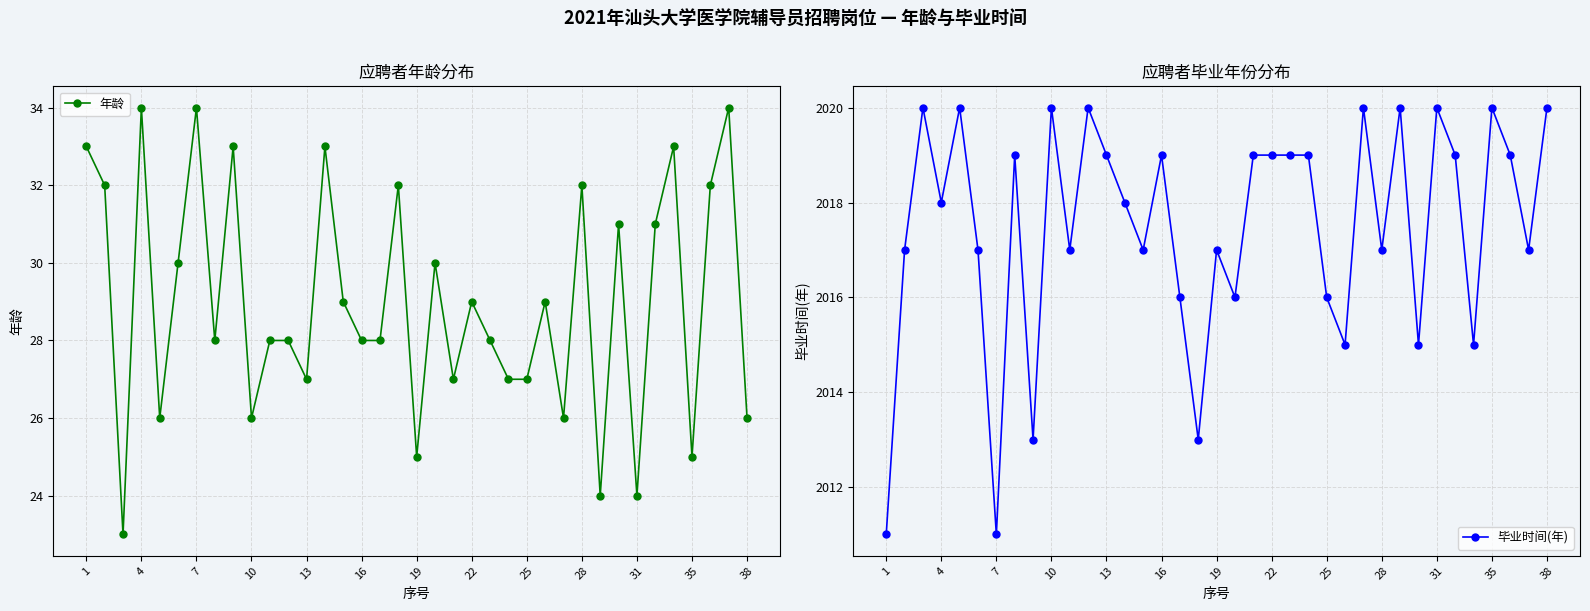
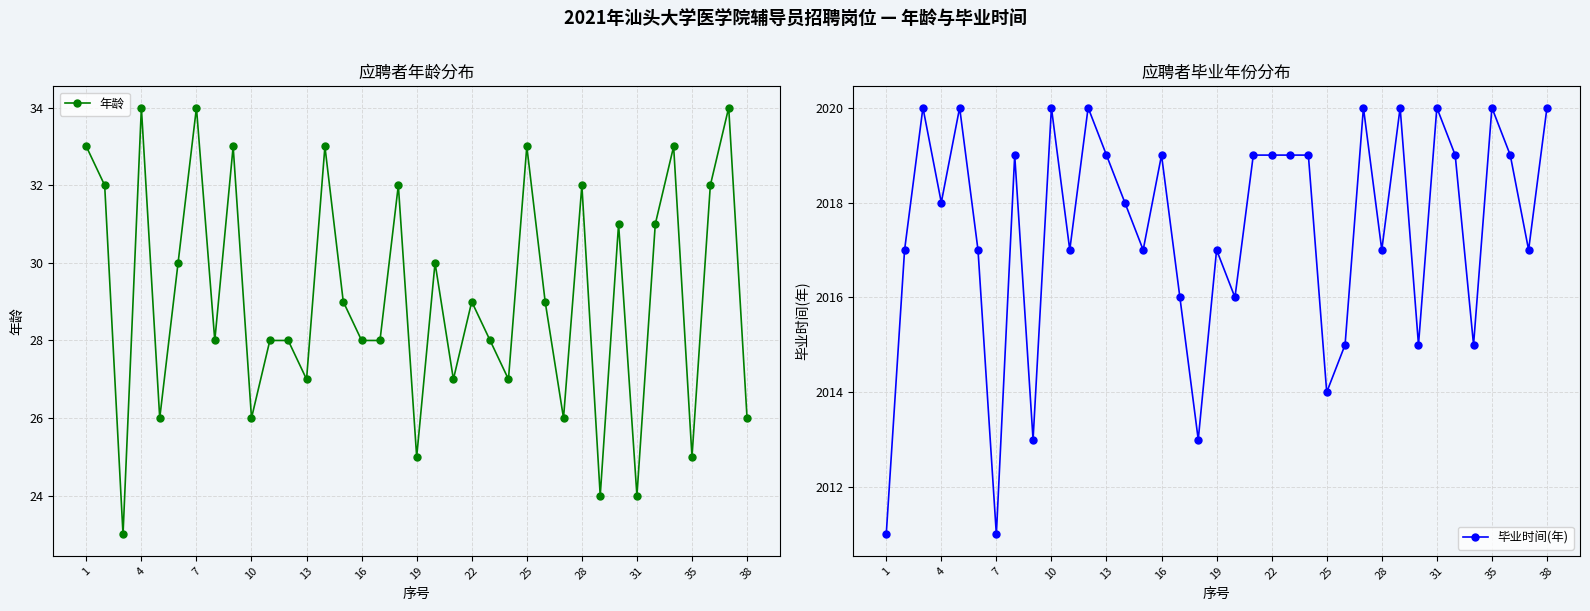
  {
    "应聘者年龄分布": {
      "1": 33,
      "4": 34,
      "7": 34,
      "10": 26,
      "13": 27,
      "16": 28,
      "19": 25,
      "22": 29,
-     "25": 27,
+     "25": 33,
      "28": 32,
      "31": 24,
      "35": 25,
      "38": 26
    },
    "应聘者毕业年份分布": {
      "1": 2011,
      "4": 2018,
      "7": 2011,
      "10": 2020,
      "13": 2019,
      "16": 2019,
      "19": 2017,
      "22": 2019,
-     "25": 2016,
+     "25": 2014,
      "28": 2017,
      "31": 2020,
      "35": 2020,
      "38": 2020
    }
  }
